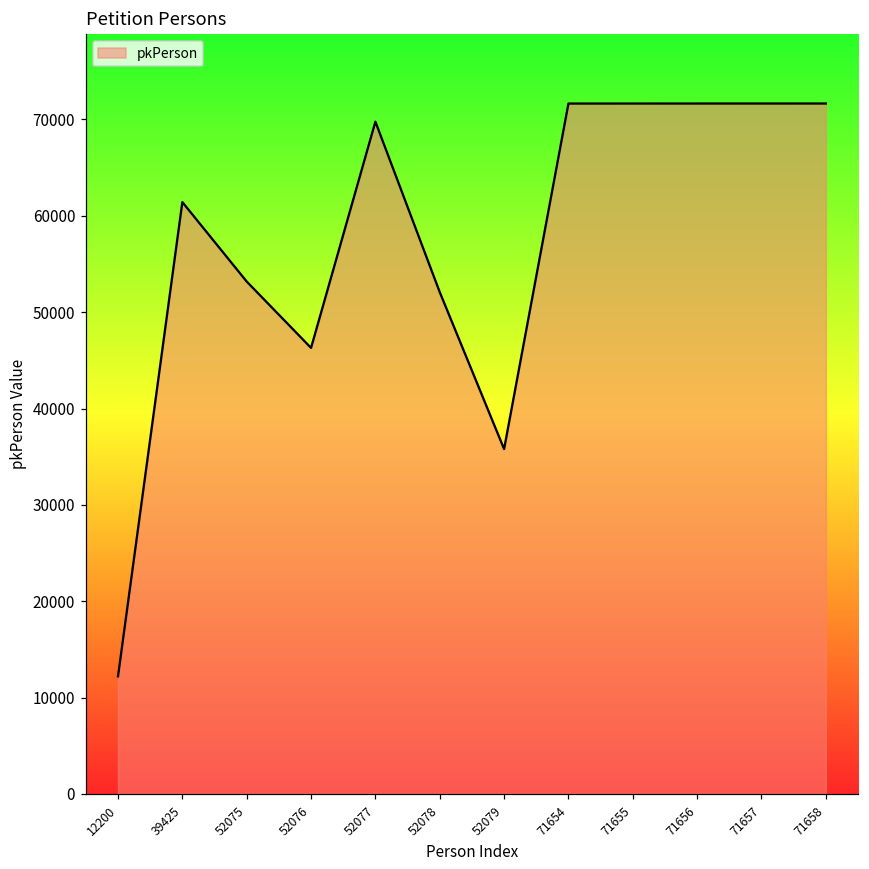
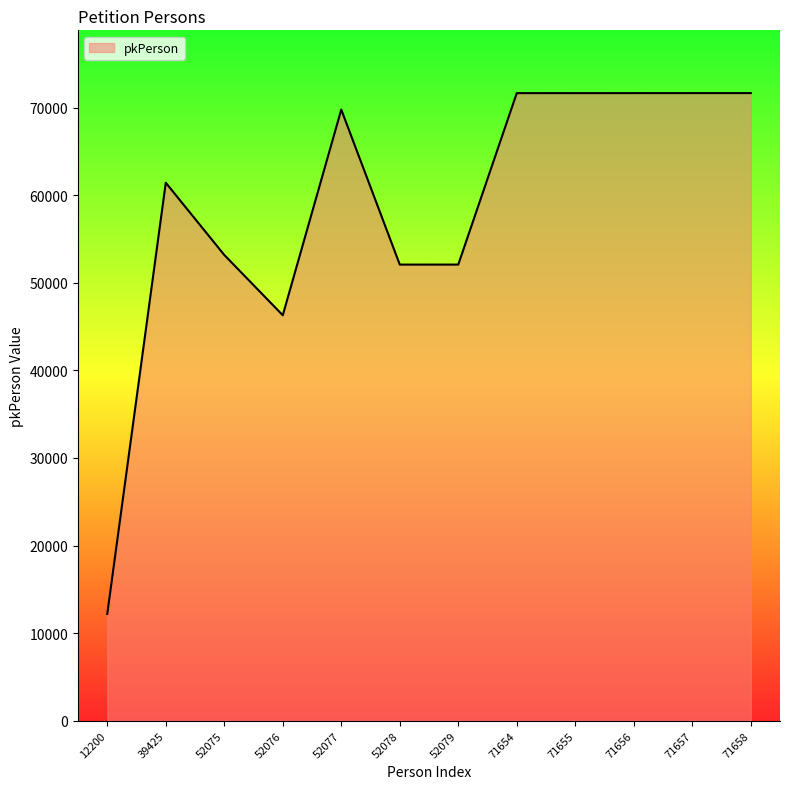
  {
    "12200": 12000,
    "39425": 61000,
    "52075": 53000,
    "52076": 46000,
    "52077": 70000,
    "52078": 52000,
-   "52079": 36000,
+   "52079": 52000,
    "71654": 72000,
    "71655": 72000,
    "71656": 72000,
    "71657": 72000,
    "71658": 72000
  }
